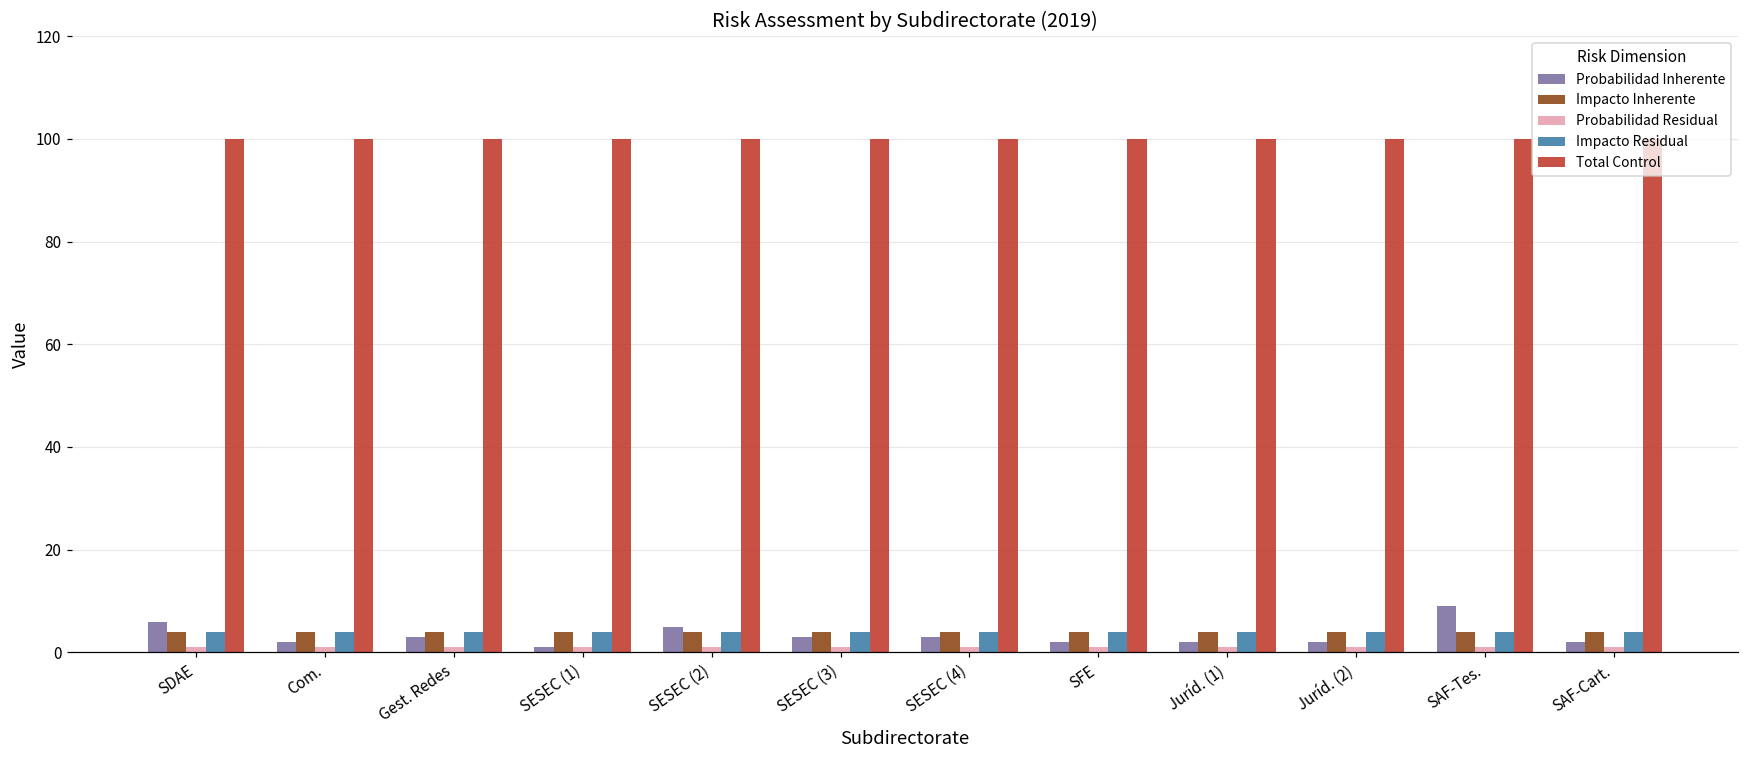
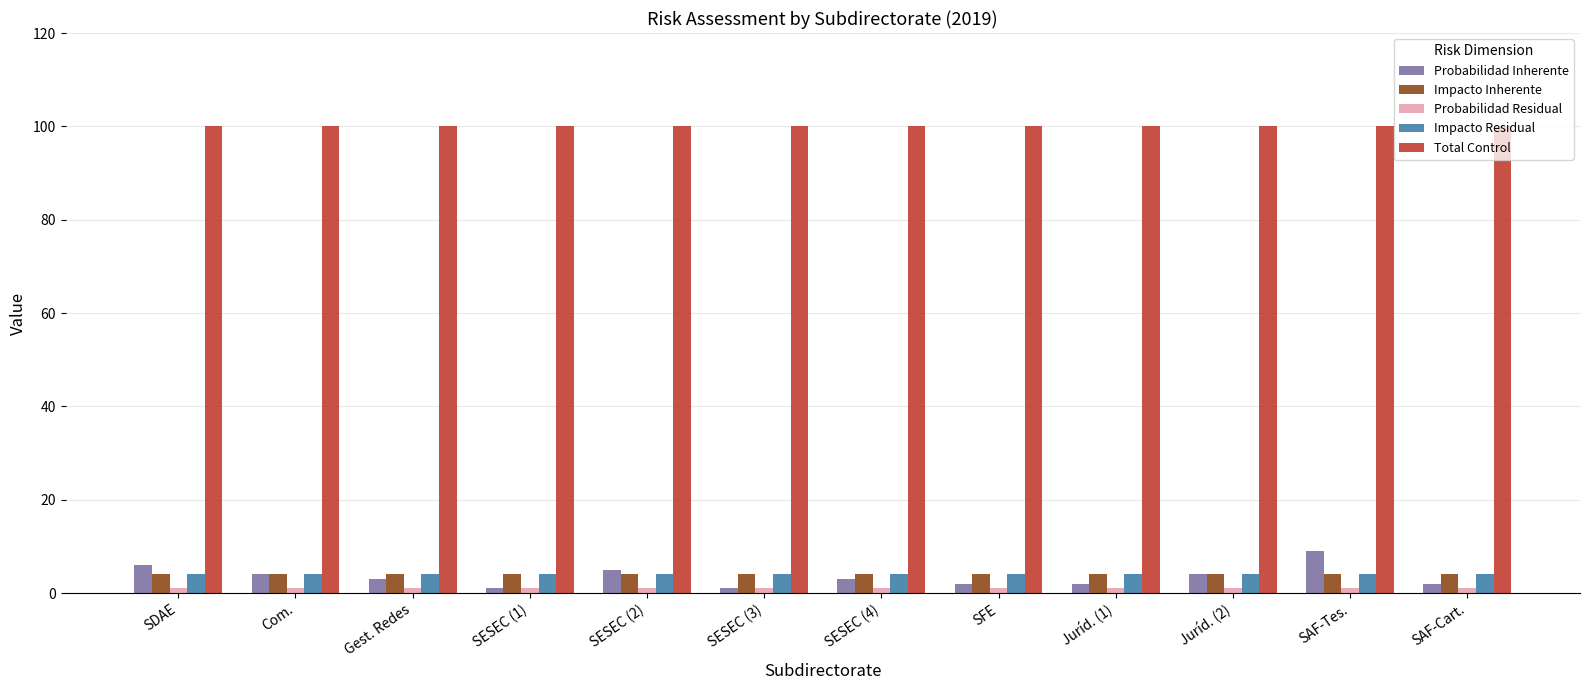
  {
    "Probabilidad Inherente": {
      "SDAE": 6,
-     "Com.": 2,
+     "Com.": 4,
      "Gest. Redes": 3,
      "SESEC (1)": 1,
      "SESEC (2)": 5,
-     "SESEC (3)": 3,
+     "SESEC (3)": 1,
      "SESEC (4)": 3,
      "SFE": 2,
      "Juríd. (1)": 2,
-     "Juríd. (2)": 2,
+     "Juríd. (2)": 4,
      "SAF-Tes.": 9,
      "SAF-Cart.": 2
    },
    "Probabilidad Residual": {
      "SDAE": 1,
      "Com.": 1,
      "Gest. Redes": 1,
      "SESEC (1)": 1,
      "SESEC (2)": 1,
      "SESEC (3)": 1,
      "SESEC (4)": 1,
      "SFE": 1,
      "Juríd. (1)": 1,
      "Juríd. (2)": 1,
      "SAF-Tes.": 1,
      "SAF-Cart.": 1
    },
    "Impacto Residual": {
      "SDAE": 4,
      "Com.": 4,
      "Gest. Redes": 4,
      "SESEC (1)": 4,
      "SESEC (2)": 4,
      "SESEC (3)": 4,
      "SESEC (4)": 4,
      "SFE": 4,
      "Juríd. (1)": 4,
      "Juríd. (2)": 4,
      "SAF-Tes.": 4,
      "SAF-Cart.": 4
    }
  }
